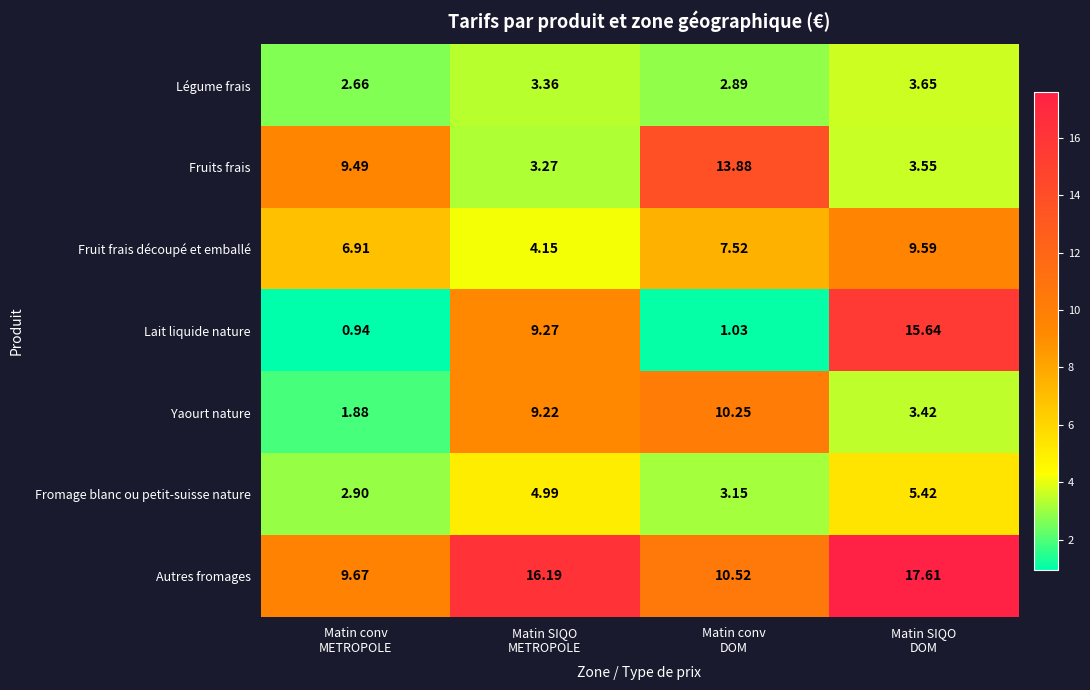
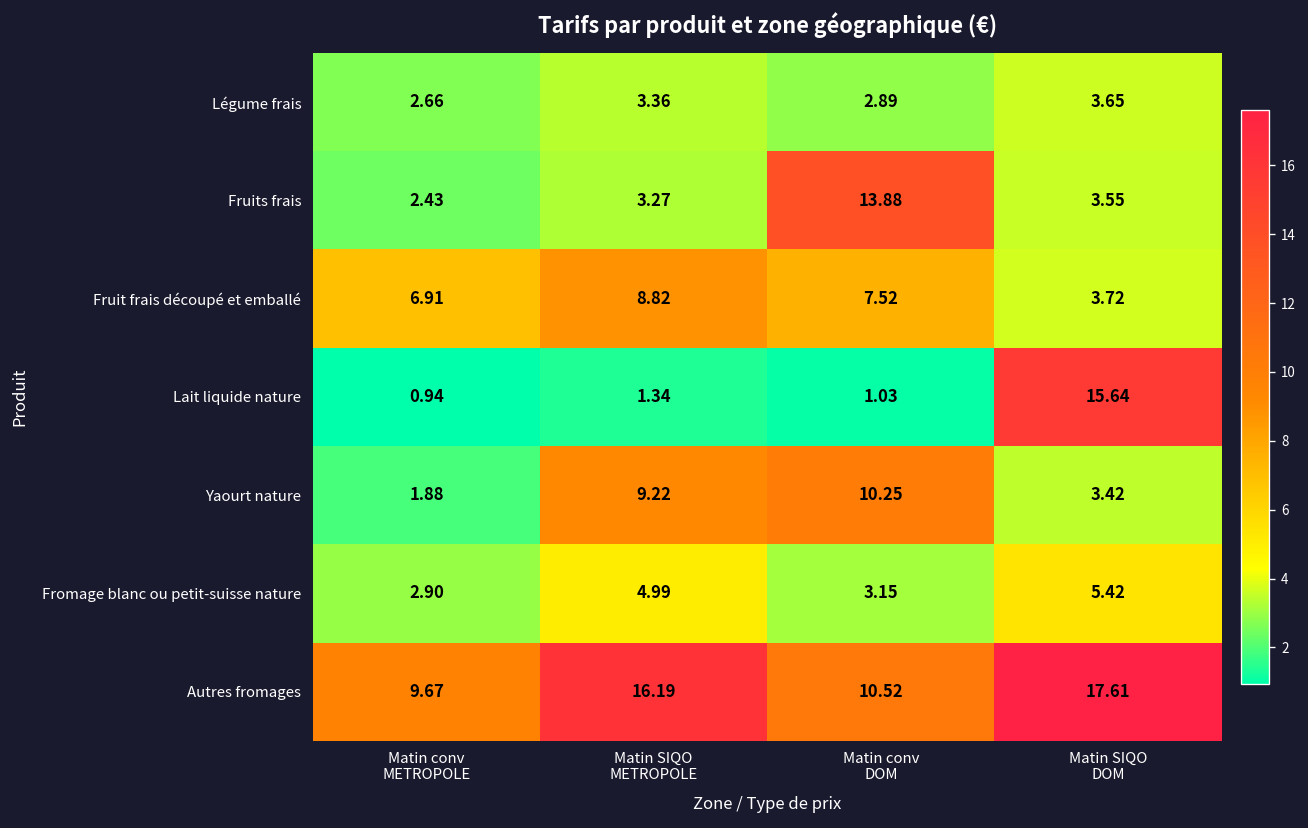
  {
    "Légume frais": {
      "Matin conv METROPOLE": 2.66,
      "Matin SIQO METROPOLE": 3.36,
      "Matin conv DOM": 2.89,
      "Matin SIQO DOM": 3.65
    },
    "Fruits frais": {
-     "Matin conv METROPOLE": 9.49,
+     "Matin conv METROPOLE": 2.43,
      "Matin SIQO METROPOLE": 3.27,
      "Matin conv DOM": 13.88,
      "Matin SIQO DOM": 3.55
    },
    "Fruit frais découpé et emballé": {
      "Matin conv METROPOLE": 6.91,
-     "Matin SIQO METROPOLE": 4.15,
+     "Matin SIQO METROPOLE": 8.82,
      "Matin conv DOM": 7.52,
-     "Matin SIQO DOM": 9.59
+     "Matin SIQO DOM": 3.72
    },
    "Lait liquide nature": {
      "Matin conv METROPOLE": 0.94,
-     "Matin SIQO METROPOLE": 9.27,
+     "Matin SIQO METROPOLE": 1.34,
      "Matin conv DOM": 1.03,
      "Matin SIQO DOM": 15.64
    },
    "Yaourt nature": {
      "Matin conv METROPOLE": 1.88,
      "Matin SIQO METROPOLE": 9.22,
      "Matin conv DOM": 10.25,
      "Matin SIQO DOM": 3.42
    },
    "Fromage blanc ou petit-suisse nature": {
      "Matin conv METROPOLE": 2.90,
      "Matin SIQO METROPOLE": 4.99,
      "Matin conv DOM": 3.15,
      "Matin SIQO DOM": 5.42
    },
    "Autres fromages": {
      "Matin conv METROPOLE": 9.67,
      "Matin SIQO METROPOLE": 16.19,
      "Matin conv DOM": 10.52,
      "Matin SIQO DOM": 17.61
    }
  }
